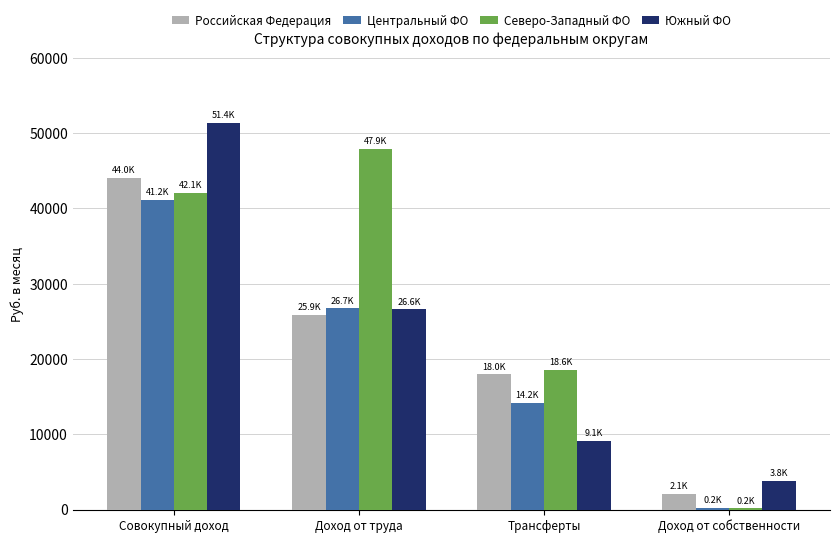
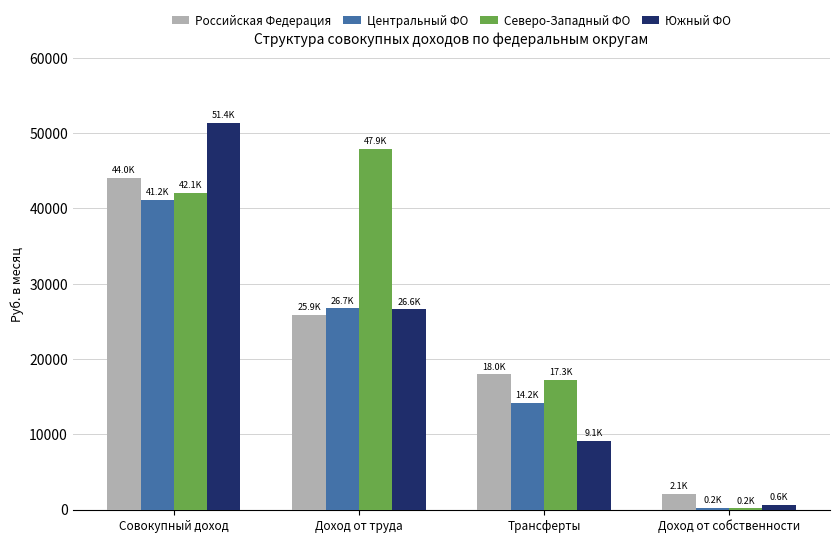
  {
    "Российская Федерация": {
      "Совокупный доход": "44.0K",
      "Доход от труда": "25.9K",
      "Трансферты": "18.0K",
      "Доход от собственности": "2.1K"
    },
    "Центральный ФО": {
      "Совокупный доход": "41.2K",
      "Доход от труда": "26.7K",
      "Трансферты": "14.2K",
      "Доход от собственности": "0.2K"
    },
    "Северо-Западный ФО": {
      "Совокупный доход": "42.1K",
      "Доход от труда": "47.9K",
-     "Трансферты": "18.6K",
+     "Трансферты": "17.3K",
      "Доход от собственности": "0.2K"
    },
    "Южный ФО": {
      "Совокупный доход": "51.4K",
      "Доход от труда": "26.6K",
      "Трансферты": "9.1K",
-     "Доход от собственности": "3.8K"
+     "Доход от собственности": "0.6K"
    }
  }
